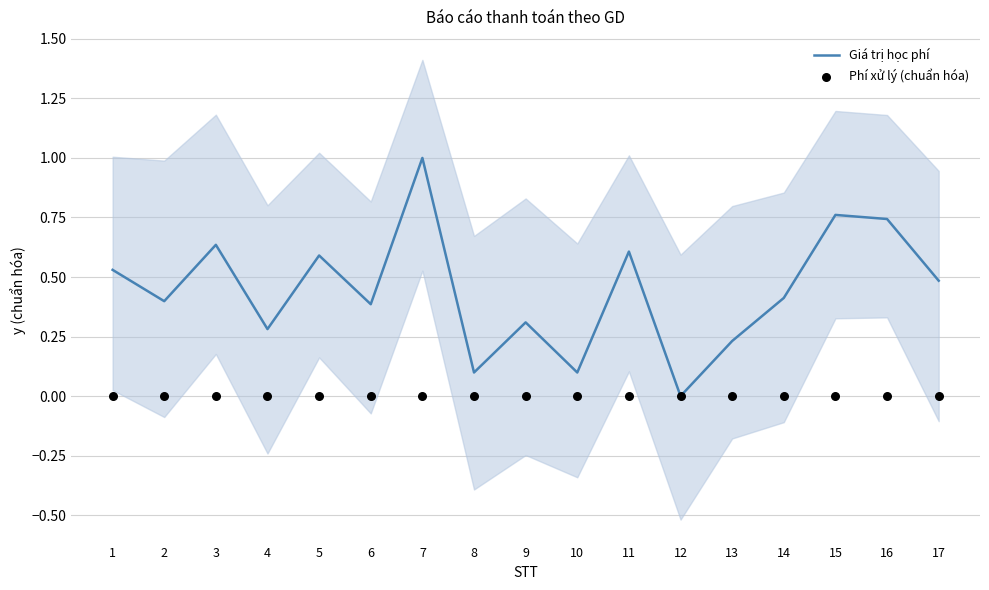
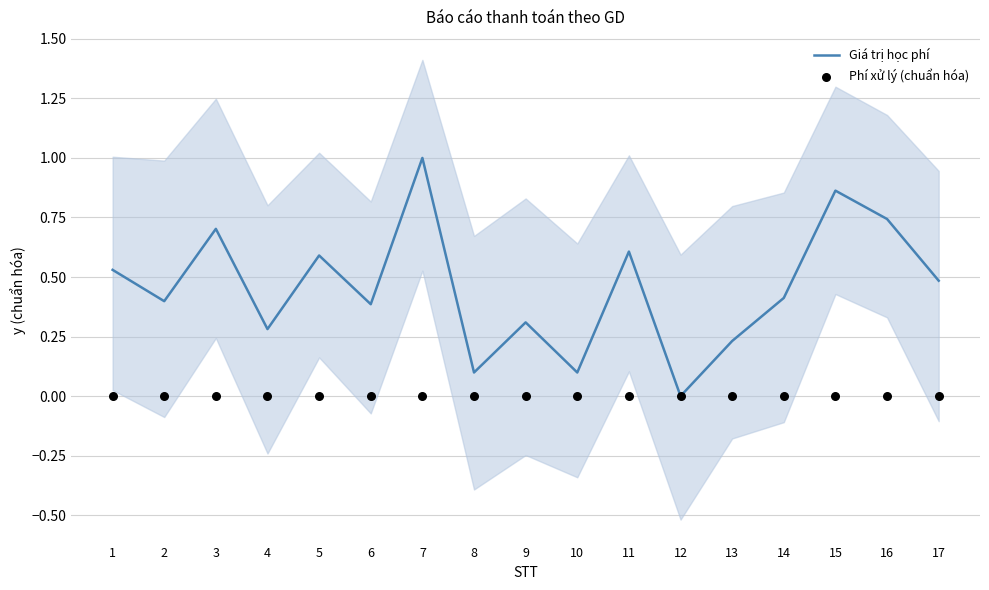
  {
    "Giá trị học phí": {
      "1": 0.53,
      "2": 0.40,
-     "3": 0.64,
+     "3": 0.70,
      "4": 0.28,
      "5": 0.59,
      "6": 0.39,
      "7": 1.00,
      "8": 0.10,
      "9": 0.31,
      "10": 0.10,
      "11": 0.61,
      "13": 0.23,
      "14": 0.41,
-     "15": 0.76,
+     "15": 0.86,
      "16": 0.74,
      "17": 0.48
    }
  }
